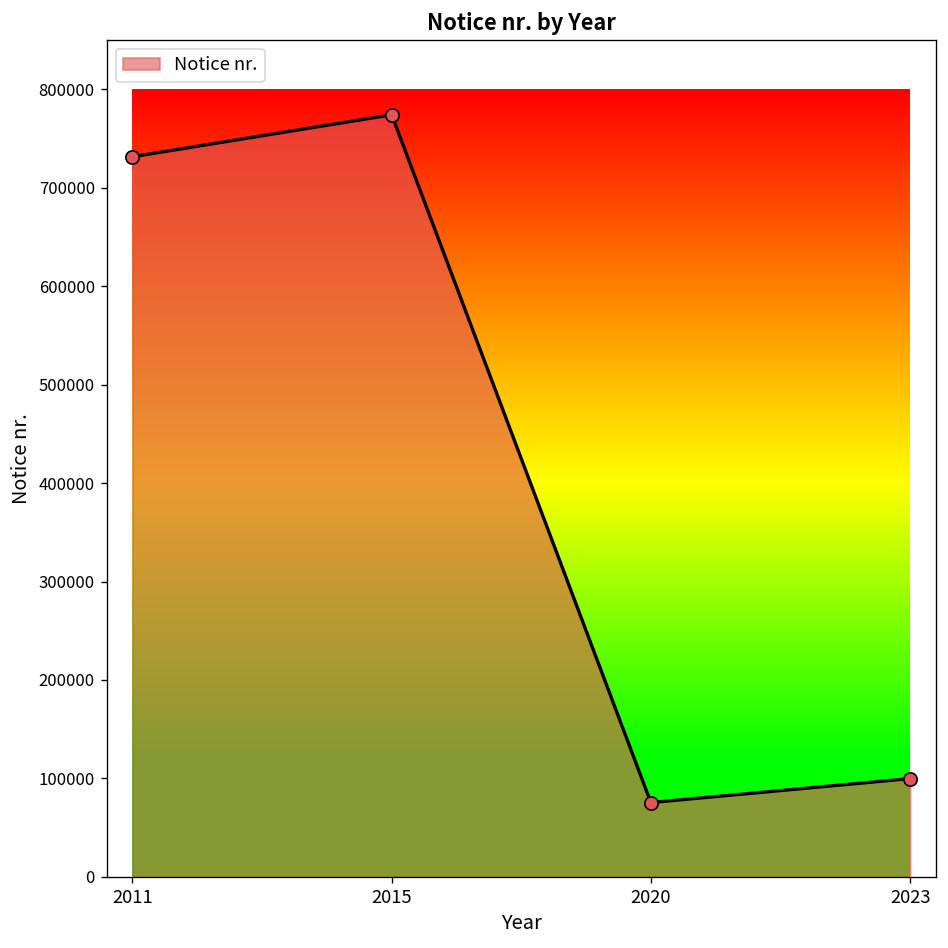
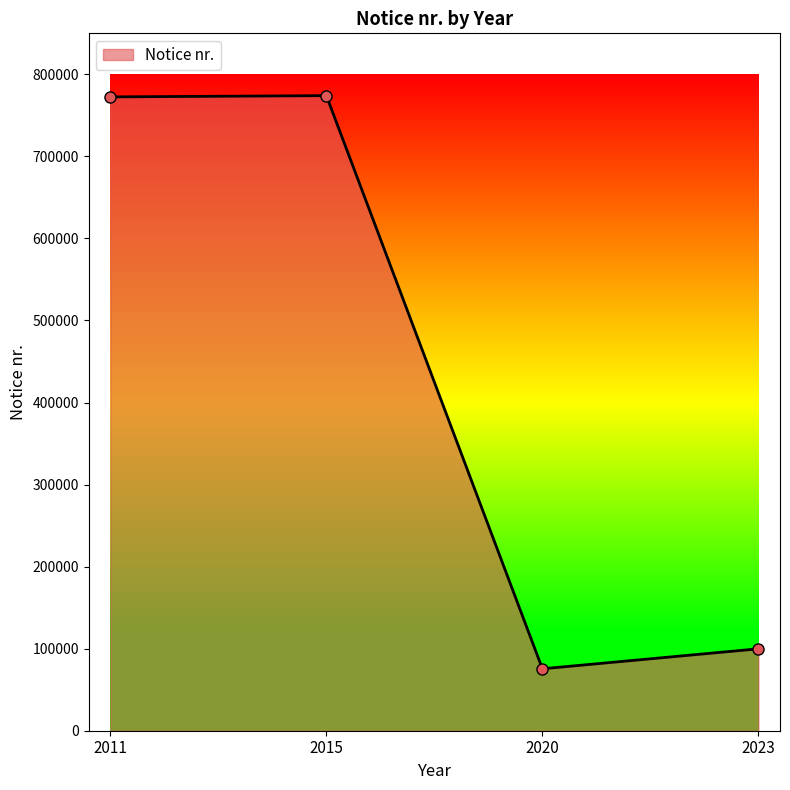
  {
-   "2011": 730000,
+   "2011": 770000,
    "2015": 770000,
    "2020": 80000,
    "2023": 100000
  }
